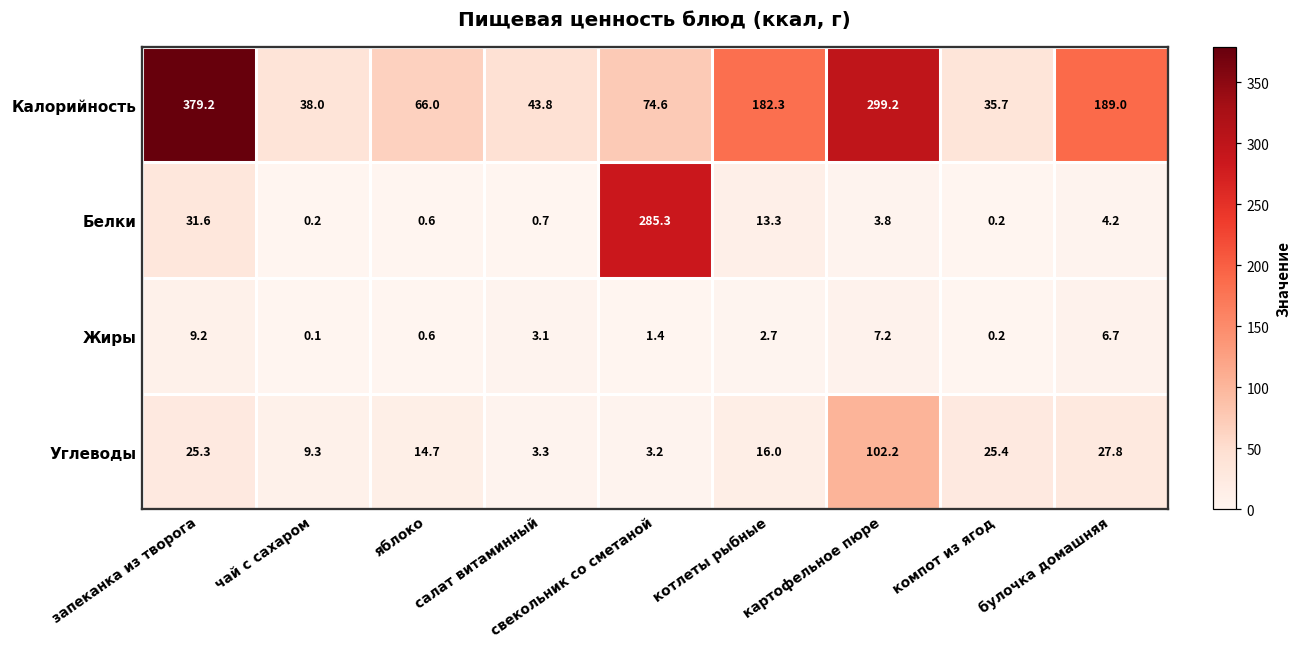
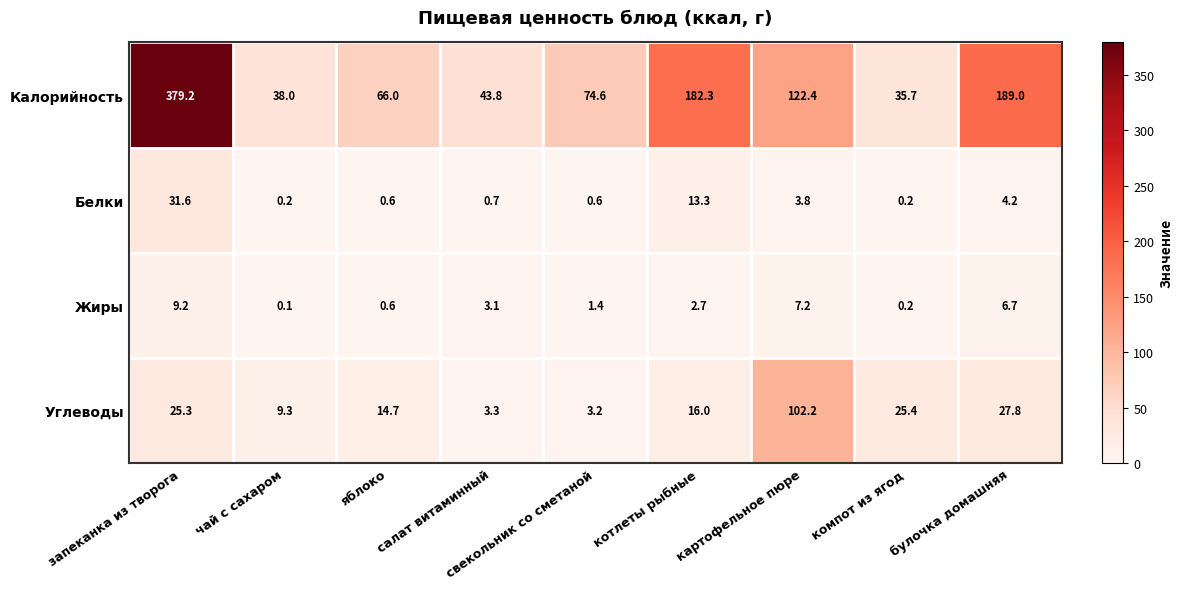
  {
    "Калорийность": {
      "запеканка из творога": 379.2,
      "чай с сахаром": 38.0,
      "яблоко": 66.0,
      "салат витаминный": 43.8,
      "свекольник со сметаной": 74.6,
      "котлеты рыбные": 182.3,
-     "картофельное пюре": 299.2,
+     "картофельное пюре": 122.4,
      "компот из ягод": 35.7,
      "булочка домашняя": 189.0
    },
    "Белки": {
      "запеканка из творога": 31.6,
      "чай с сахаром": 0.2,
      "яблоко": 0.6,
      "салат витаминный": 0.7,
-     "свекольник со сметаной": 285.3,
+     "свекольник со сметаной": 0.6,
      "котлеты рыбные": 13.3,
      "картофельное пюре": 3.8,
      "компот из ягод": 0.2,
      "булочка домашняя": 4.2
    },
    "Жиры": {
      "запеканка из творога": 9.2,
      "чай с сахаром": 0.1,
      "яблоко": 0.6,
      "салат витаминный": 3.1,
      "свекольник со сметаной": 1.4,
      "котлеты рыбные": 2.7,
      "картофельное пюре": 7.2,
      "компот из ягод": 0.2,
      "булочка домашняя": 6.7
    },
    "Углеводы": {
      "запеканка из творога": 25.3,
      "чай с сахаром": 9.3,
      "яблоко": 14.7,
      "салат витаминный": 3.3,
      "свекольник со сметаной": 3.2,
      "котлеты рыбные": 16.0,
      "картофельное пюре": 102.2,
      "компот из ягод": 25.4,
      "булочка домашняя": 27.8
    }
  }
